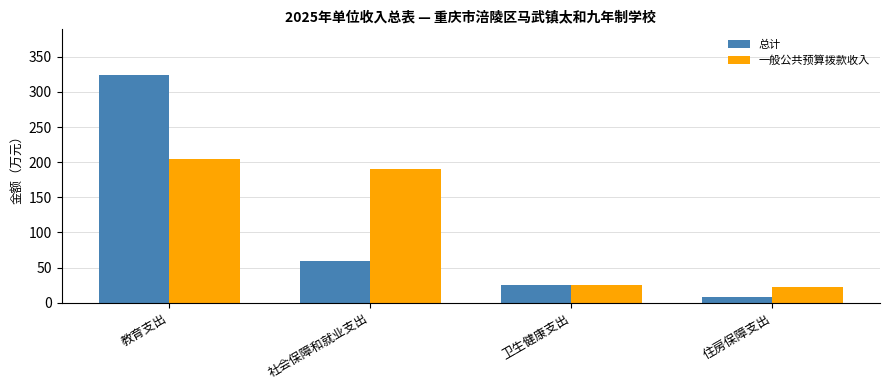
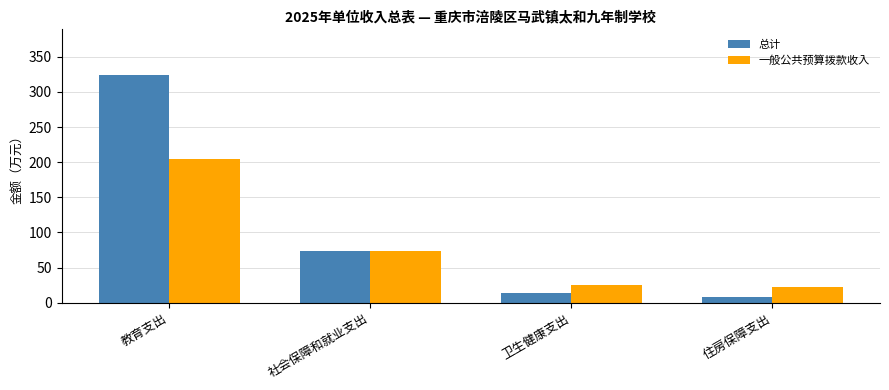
  {
    "总计": {
      "教育支出": 320,
-     "社会保障和就业支出": 60,
-     "卫生健康支出": 30,
+     "社会保障和就业支出": 70,
+     "卫生健康支出": 10,
      "住房保障支出": 10
    },
    "一般公共预算拨款收入": {
      "教育支出": 210,
-     "社会保障和就业支出": 190,
+     "社会保障和就业支出": 70,
      "卫生健康支出": 30,
      "住房保障支出": 20
    }
  }
